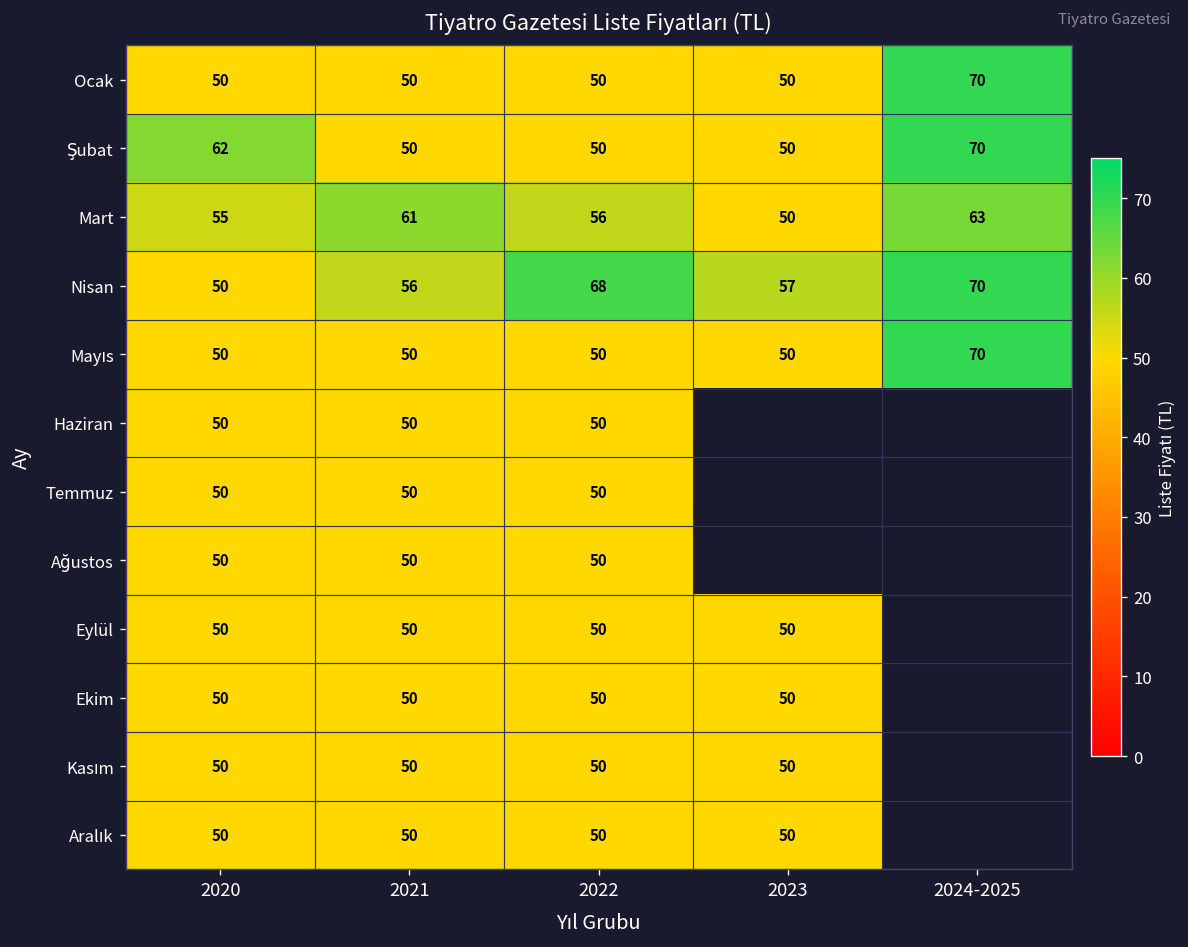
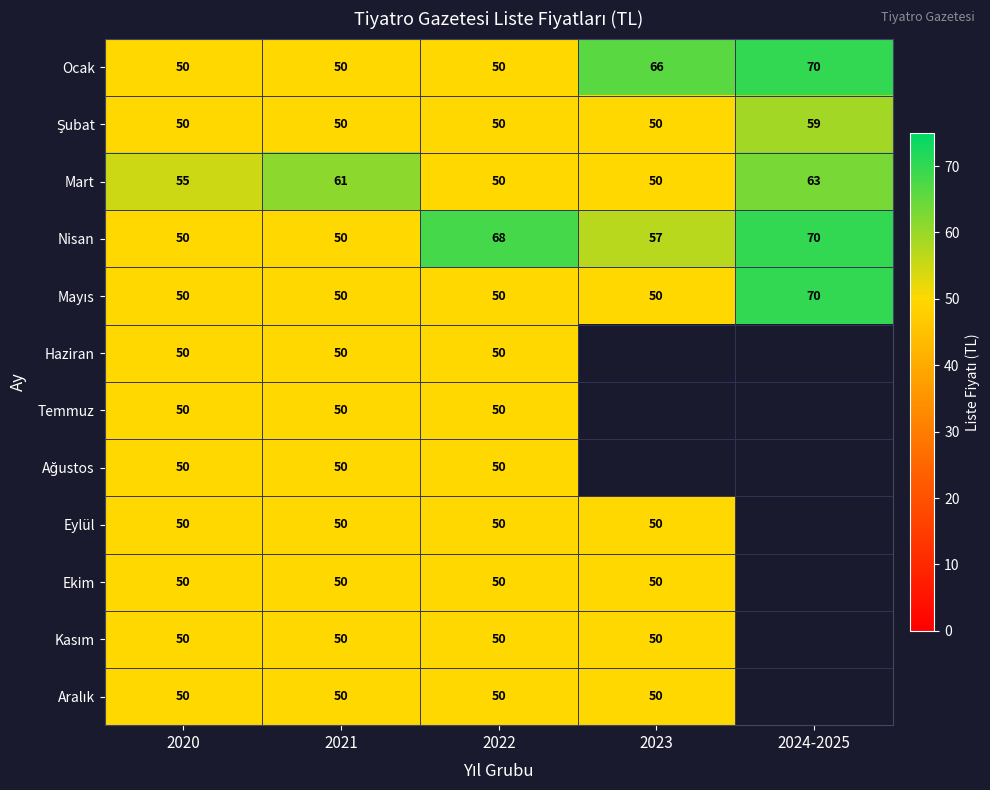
  {
    "Ocak": {
      "2020": 50,
      "2021": 50,
      "2022": 50,
-     "2023": 50,
+     "2023": 66,
      "2024-2025": 70
    },
    "Şubat": {
-     "2020": 62,
+     "2020": 50,
      "2021": 50,
      "2022": 50,
      "2023": 50,
-     "2024-2025": 70
+     "2024-2025": 59
    },
    "Mart": {
      "2020": 55,
      "2021": 61,
-     "2022": 56,
+     "2022": 50,
      "2023": 50,
      "2024-2025": 63
    },
    "Nisan": {
      "2020": 50,
-     "2021": 56,
+     "2021": 50,
      "2022": 68,
      "2023": 57,
      "2024-2025": 70
    },
    "Mayıs": {
      "2020": 50,
      "2021": 50,
      "2022": 50,
      "2023": 50,
      "2024-2025": 70
    },
    "Haziran": {
      "2020": 50,
      "2021": 50,
      "2022": 50
    },
    "Temmuz": {
      "2020": 50,
      "2021": 50,
      "2022": 50
    },
    "Ağustos": {
      "2020": 50,
      "2021": 50,
      "2022": 50
    },
    "Eylül": {
      "2020": 50,
      "2021": 50,
      "2022": 50,
      "2023": 50
    },
    "Ekim": {
      "2020": 50,
      "2021": 50,
      "2022": 50,
      "2023": 50
    },
    "Kasım": {
      "2020": 50,
      "2021": 50,
      "2022": 50,
      "2023": 50
    },
    "Aralık": {
      "2020": 50,
      "2021": 50,
      "2022": 50,
      "2023": 50
    }
  }
